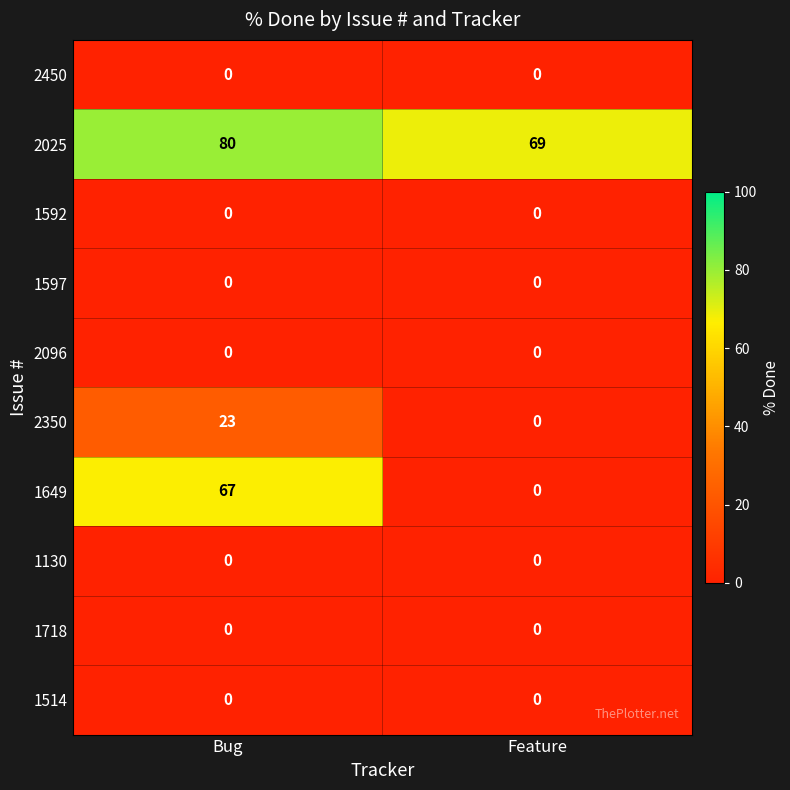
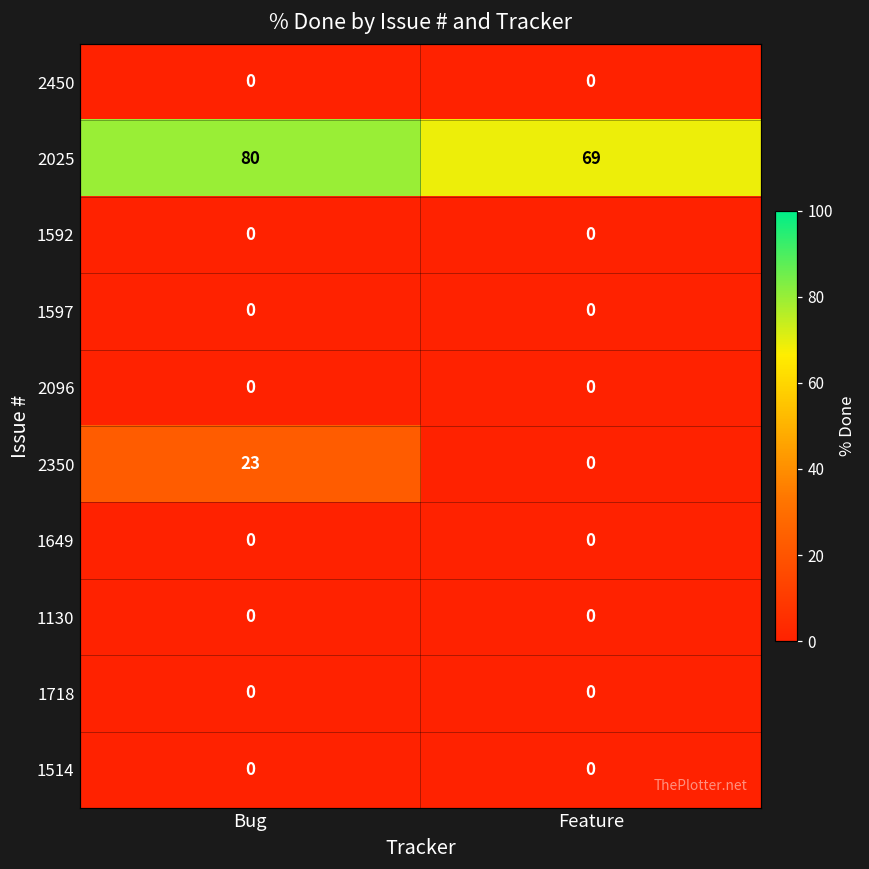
  {
    "2450": {
      "Bug": 0,
      "Feature": 0
    },
    "2025": {
      "Bug": 80,
      "Feature": 69
    },
    "1592": {
      "Bug": 0,
      "Feature": 0
    },
    "1597": {
      "Bug": 0,
      "Feature": 0
    },
    "2096": {
      "Bug": 0,
      "Feature": 0
    },
    "2350": {
      "Bug": 23,
      "Feature": 0
    },
    "1649": {
-     "Bug": 67,
+     "Bug": 0,
      "Feature": 0
    },
    "1130": {
      "Bug": 0,
      "Feature": 0
    },
    "1718": {
      "Bug": 0,
      "Feature": 0
    },
    "1514": {
      "Bug": 0
    }
  }
